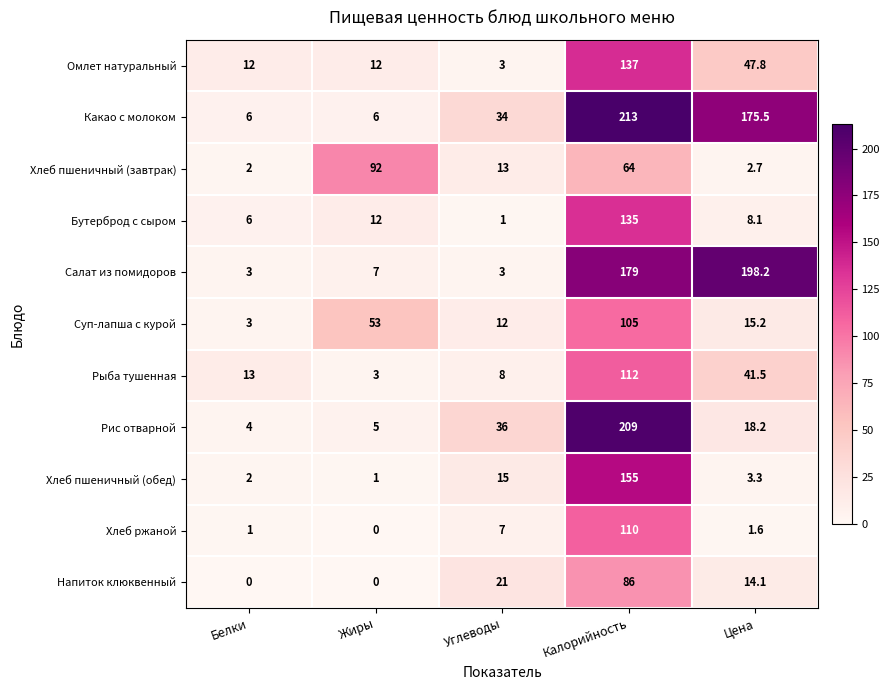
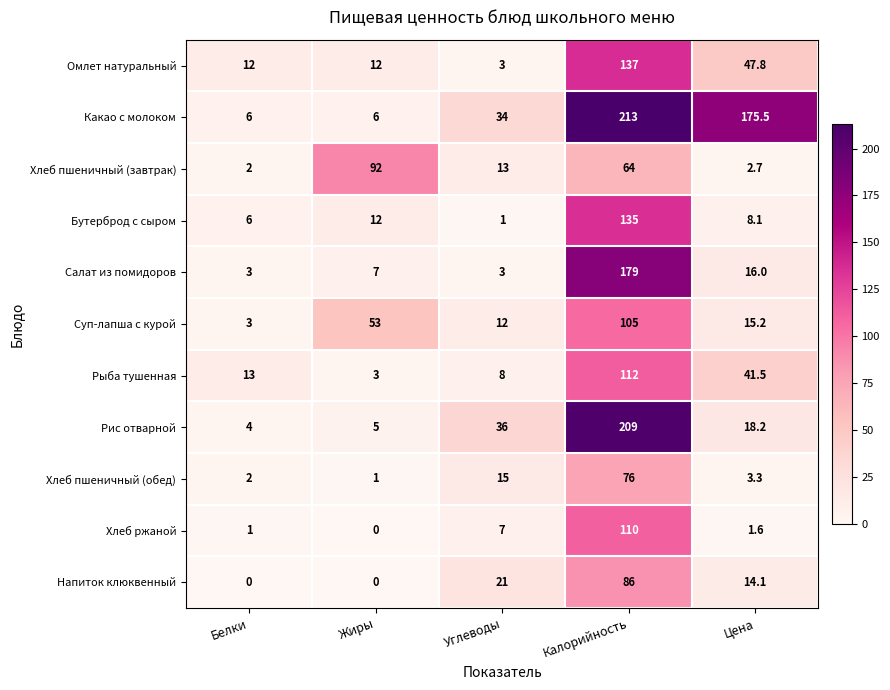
  {
    "Омлет натуральный": {
      "Белки": 12,
      "Жиры": 12,
      "Углеводы": 3,
      "Калорийность": 137,
      "Цена": 47.8
    },
    "Какао с молоком": {
      "Белки": 6,
      "Жиры": 6,
      "Углеводы": 34,
      "Калорийность": 213,
      "Цена": 175.5
    },
    "Хлеб пшеничный (завтрак)": {
      "Белки": 2,
      "Жиры": 92,
      "Углеводы": 13,
      "Калорийность": 64,
      "Цена": 2.7
    },
    "Бутерброд с сыром": {
      "Белки": 6,
      "Жиры": 12,
      "Углеводы": 1,
      "Калорийность": 135,
      "Цена": 8.1
    },
    "Салат из помидоров": {
      "Белки": 3,
      "Жиры": 7,
      "Углеводы": 3,
      "Калорийность": 179,
-     "Цена": 198.2
+     "Цена": 16.0
    },
    "Суп-лапша с курой": {
      "Белки": 3,
      "Жиры": 53,
      "Углеводы": 12,
      "Калорийность": 105,
      "Цена": 15.2
    },
    "Рыба тушенная": {
      "Белки": 13,
      "Жиры": 3,
      "Углеводы": 8,
      "Калорийность": 112,
      "Цена": 41.5
    },
    "Рис отварной": {
      "Белки": 4,
      "Жиры": 5,
      "Углеводы": 36,
      "Калорийность": 209,
      "Цена": 18.2
    },
    "Хлеб пшеничный (обед)": {
      "Белки": 2,
      "Жиры": 1,
      "Углеводы": 15,
-     "Калорийность": 155,
+     "Калорийность": 76,
      "Цена": 3.3
    },
    "Хлеб ржаной": {
      "Белки": 1,
      "Жиры": 0,
      "Углеводы": 7,
      "Калорийность": 110,
      "Цена": 1.6
    },
    "Напиток клюквенный": {
      "Белки": 0,
      "Жиры": 0,
      "Углеводы": 21,
      "Калорийность": 86,
      "Цена": 14.1
    }
  }
